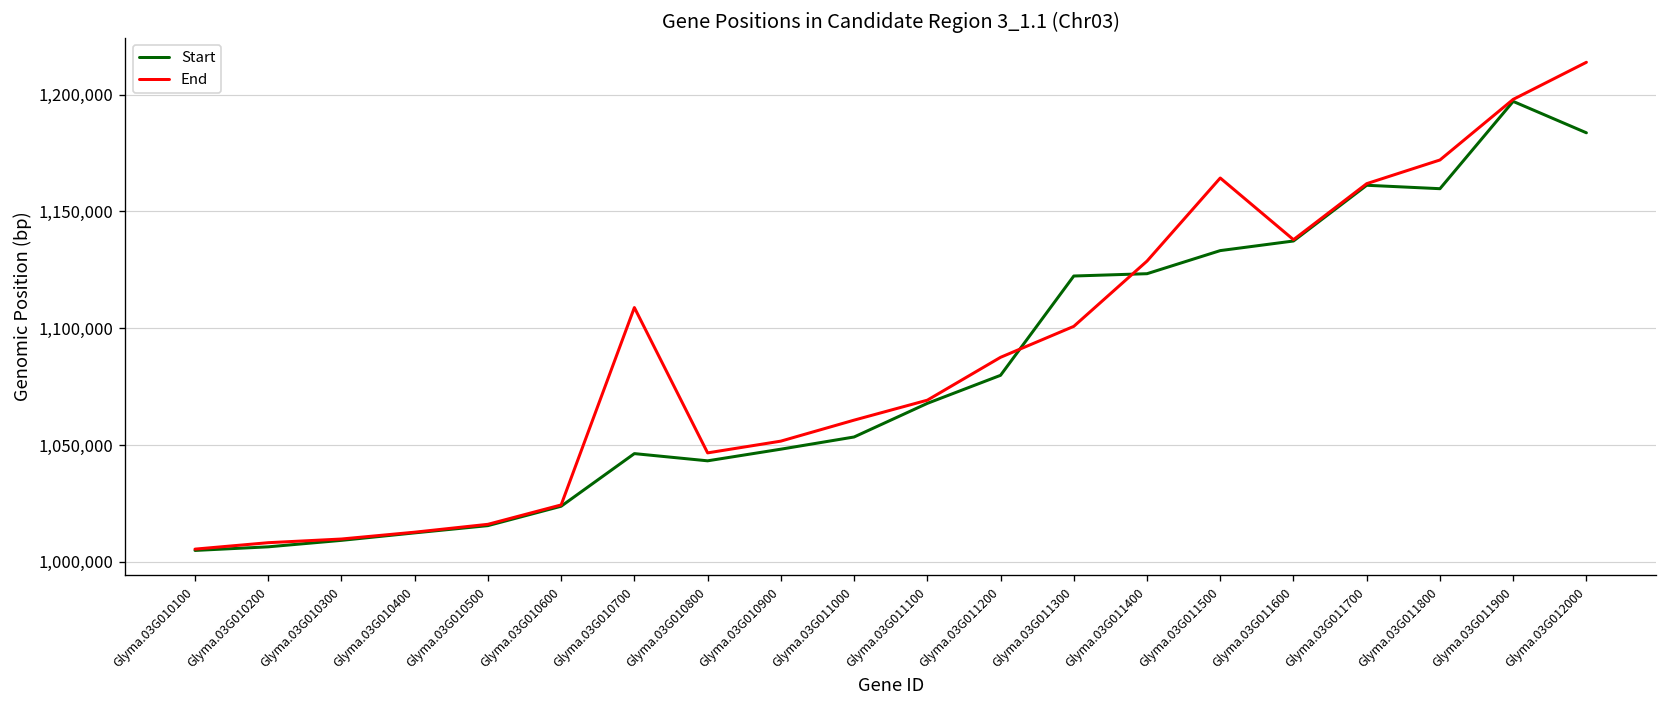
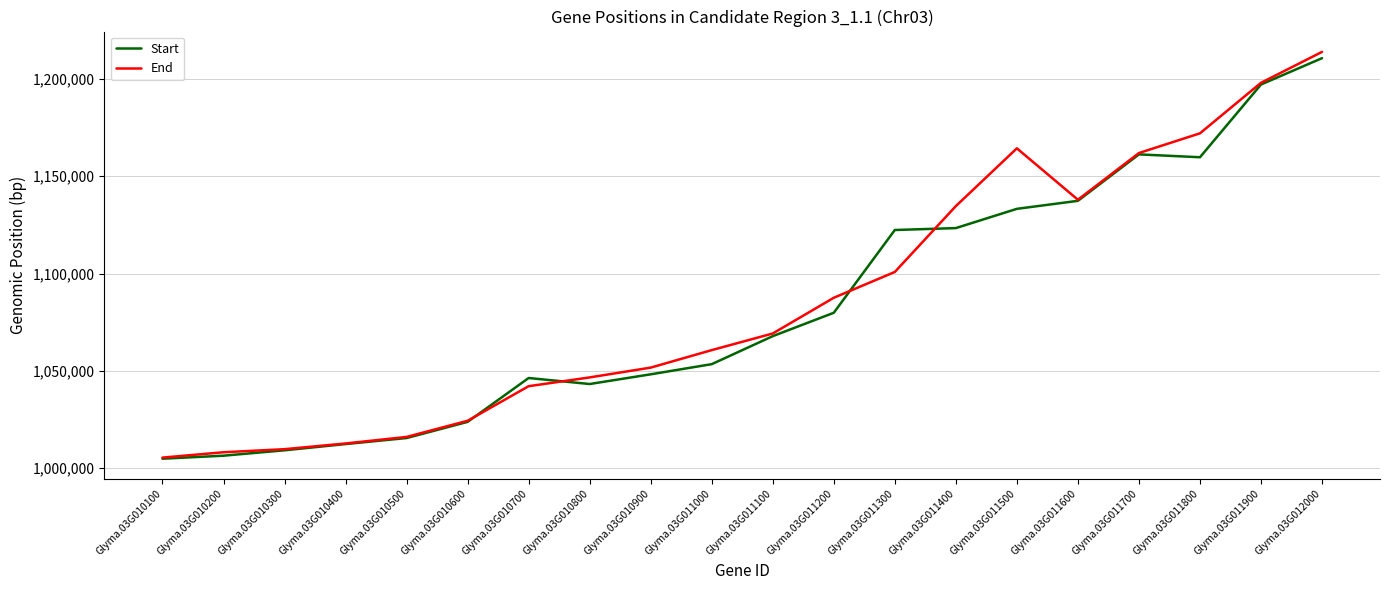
  {
    "Start": {
      "Glyma.03G010200": "1,006,000",
      "Glyma.03G010700": "1,046,000",
      "Glyma.03G010800": "1,043,000",
      "Glyma.03G010900": "1,048,000",
      "Glyma.03G011000": "1,053,000",
      "Glyma.03G011100": "1,068,000",
      "Glyma.03G011200": "1,080,000",
      "Glyma.03G011300": "1,122,000",
      "Glyma.03G011400": "1,123,000",
      "Glyma.03G011500": "1,133,000",
      "Glyma.03G011800": "1,160,000",
-     "Glyma.03G012000": "1,184,000"
+     "Glyma.03G012000": "1,211,000"
    },
    "End": {
      "Glyma.03G010200": "1,008,000",
-     "Glyma.03G010700": "1,109,000",
+     "Glyma.03G010700": "1,042,000",
      "Glyma.03G010800": "1,047,000",
      "Glyma.03G010900": "1,052,000",
      "Glyma.03G011000": "1,061,000",
      "Glyma.03G011100": "1,069,000",
      "Glyma.03G011200": "1,088,000",
      "Glyma.03G011300": "1,101,000",
-     "Glyma.03G011400": "1,129,000",
+     "Glyma.03G011400": "1,135,000",
      "Glyma.03G011500": "1,164,000",
      "Glyma.03G011800": "1,172,000",
      "Glyma.03G012000": "1,214,000"
    }
  }
